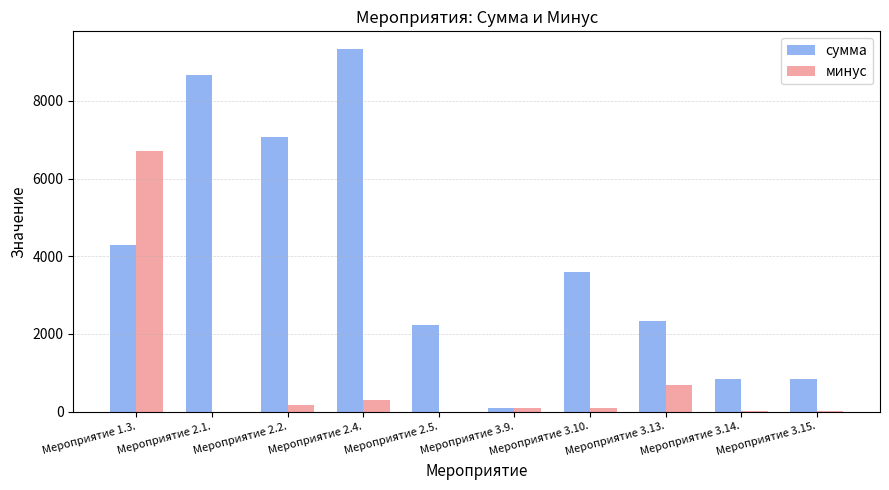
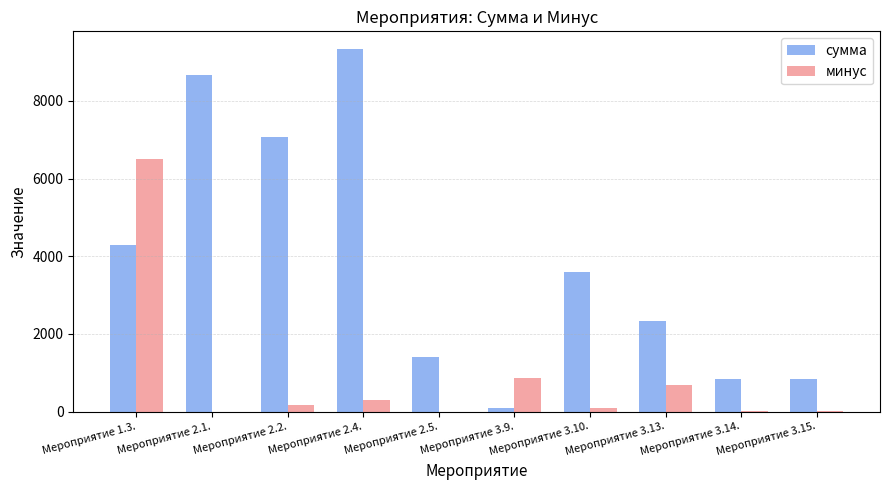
  {
    "сумма": {
      "Мероприятие 1.3.": 4300,
      "Мероприятие 2.1.": 8700,
      "Мероприятие 2.2.": 7100,
      "Мероприятие 2.4.": 9300,
-     "Мероприятие 2.5.": 2200,
+     "Мероприятие 2.5.": 1400,
      "Мероприятие 3.9.": 100,
      "Мероприятие 3.10.": 3600,
      "Мероприятие 3.13.": 2300,
      "Мероприятие 3.14.": 800,
      "Мероприятие 3.15.": 800
    },
    "минус": {
-     "Мероприятие 1.3.": 6700,
+     "Мероприятие 1.3.": 6500,
      "Мероприятие 2.1.": 0,
      "Мероприятие 2.2.": 200,
      "Мероприятие 2.4.": 300,
      "Мероприятие 2.5.": 0,
-     "Мероприятие 3.9.": 100,
+     "Мероприятие 3.9.": 900,
      "Мероприятие 3.10.": 100,
      "Мероприятие 3.13.": 700
    }
  }
